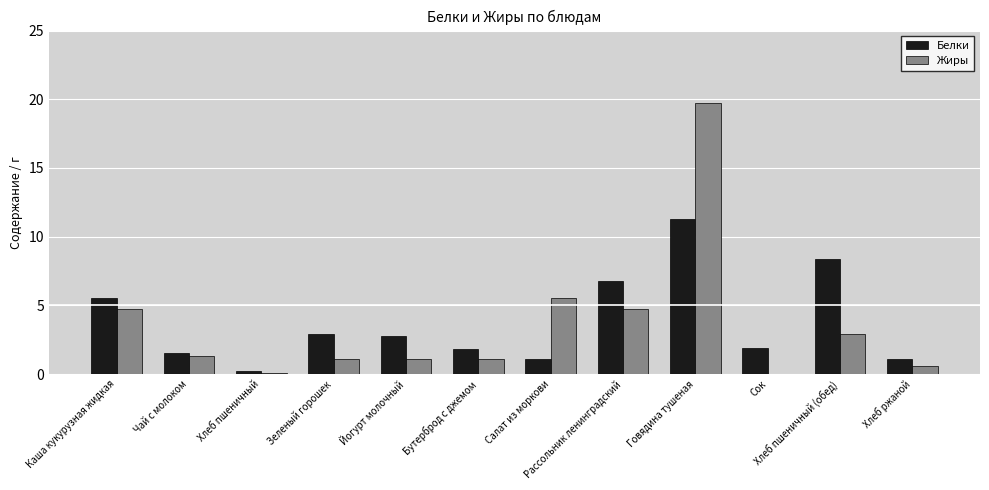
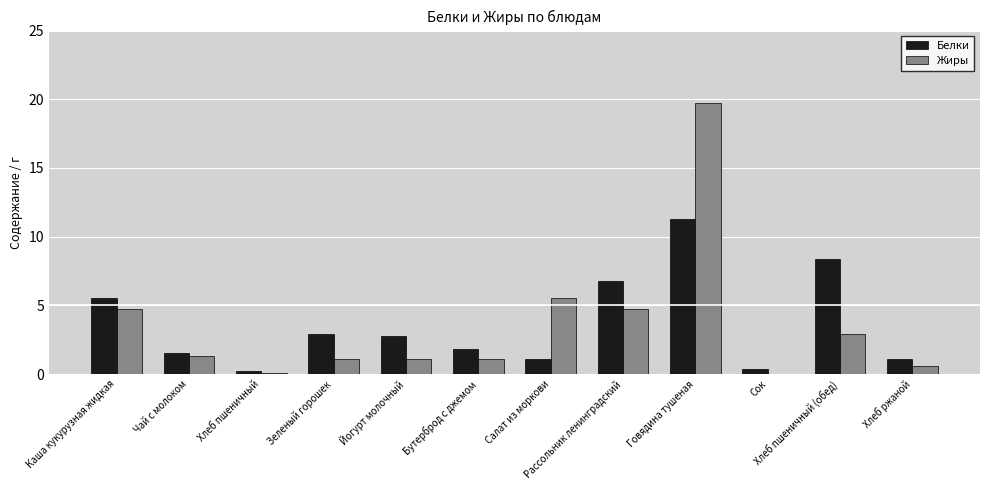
  {
    "Белки": {
      "Каша кукурузная жидкая": 5.5,
      "Чай с молоком": 1.5,
      "Хлеб пшеничный": 0.2,
      "Зеленый горошек": 2.9,
      "Йогурт молочный": 2.8,
      "Бутерброд с джемом": 1.8,
      "Салат из моркови": 1.1,
      "Рассольник ленинградский": 6.8,
      "Говядина тушеная": 11.3,
-     "Сок": 1.9,
+     "Сок": 0.4,
      "Хлеб пшеничный (обед)": 8.4,
      "Хлеб ржаной": 1.1
    },
    "Жиры": {
      "Каша кукурузная жидкая": 4.7,
      "Чай с молоком": 1.3,
      "Зеленый горошек": 1.1,
      "Йогурт молочный": 1.1,
      "Бутерброд с джемом": 1.1,
      "Салат из моркови": 5.5,
      "Рассольник ленинградский": 4.7,
      "Говядина тушеная": 19.7,
      "Сок": 0.0,
      "Хлеб пшеничный (обед)": 2.9,
      "Хлеб ржаной": 0.6
    }
  }
